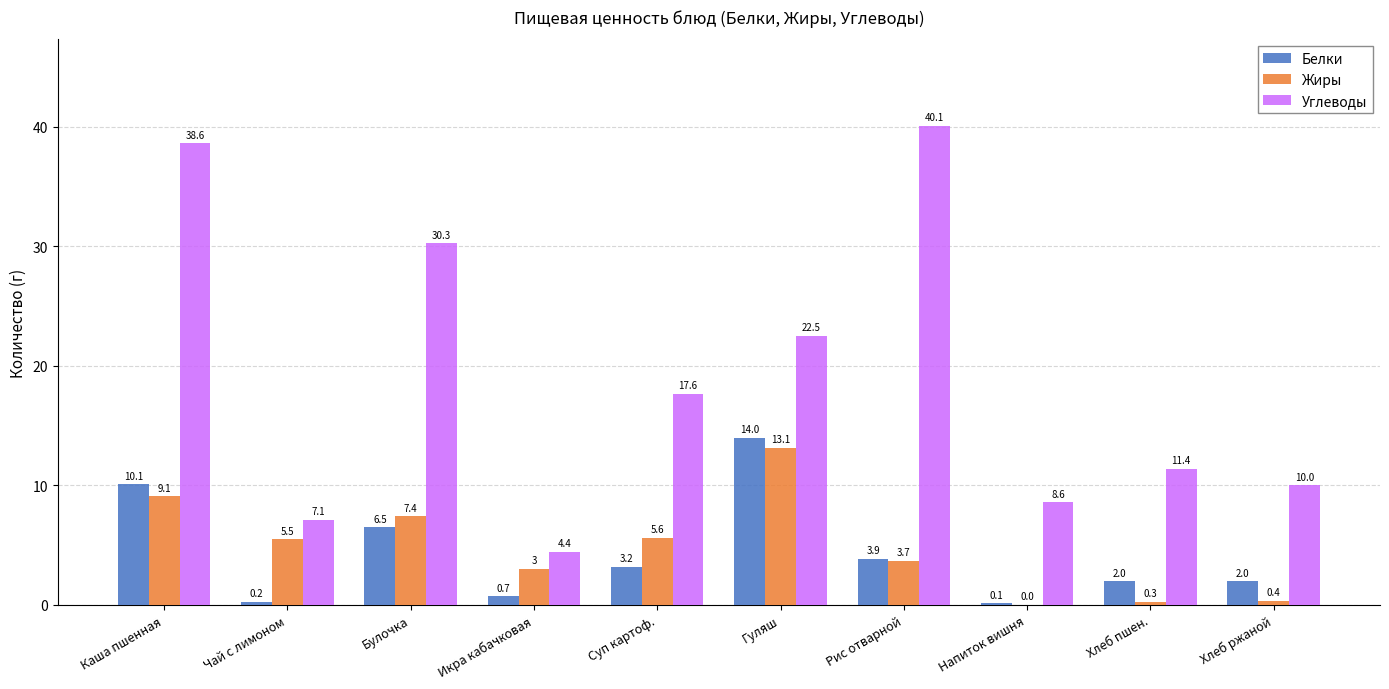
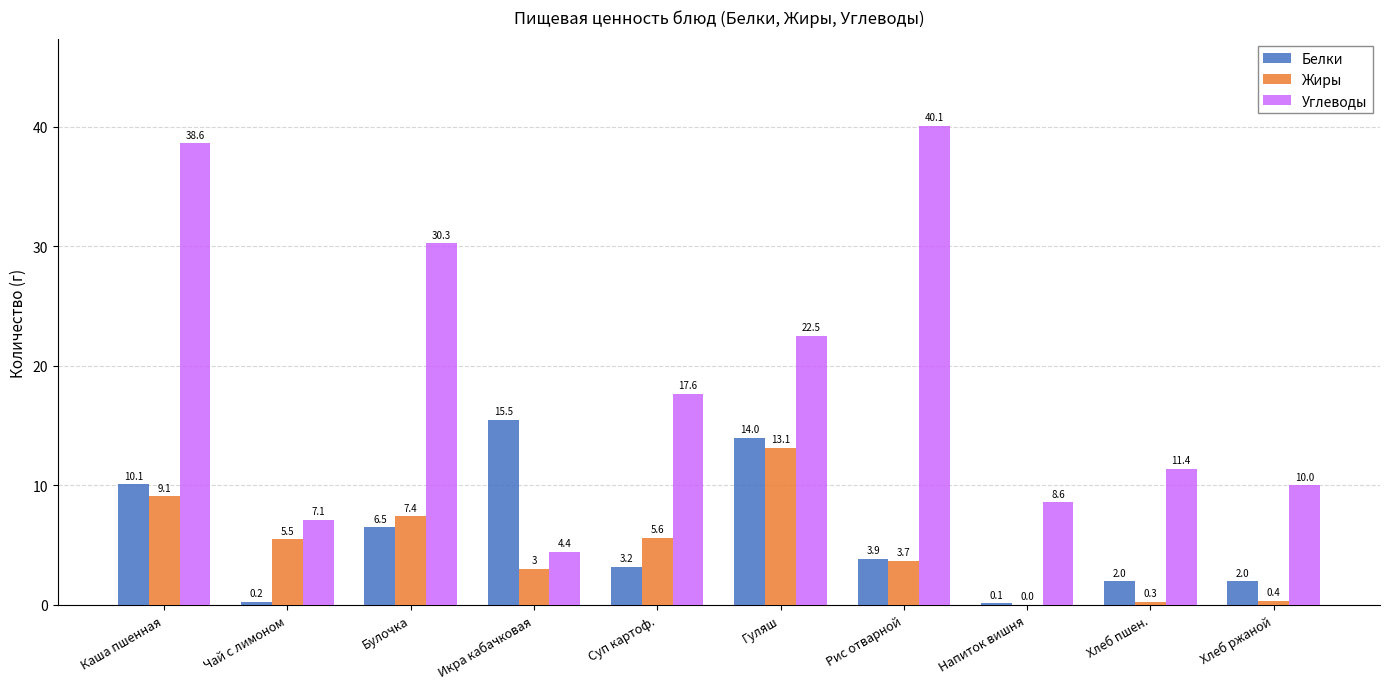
  {
    "Белки": {
      "Каша пшенная": 10.1,
      "Чай с лимоном": 0.2,
      "Булочка": 6.5,
-     "Икра кабачковая": 0.7,
+     "Икра кабачковая": 15.5,
      "Суп картоф.": 3.2,
      "Гуляш": 14.0,
      "Рис отварной": 3.9,
      "Напиток вишня": 0.1,
      "Хлеб пшен.": 2.0,
      "Хлеб ржаной": 2.0
    },
    "Жиры": {
      "Каша пшенная": 9.1,
      "Чай с лимоном": 5.5,
      "Булочка": 7.4,
      "Икра кабачковая": 3,
      "Суп картоф.": 5.6,
      "Гуляш": 13.1,
      "Рис отварной": 3.7,
      "Напиток вишня": 0.0,
      "Хлеб пшен.": 0.3,
      "Хлеб ржаной": 0.4
    },
    "Углеводы": {
      "Каша пшенная": 38.6,
      "Чай с лимоном": 7.1,
      "Булочка": 30.3,
      "Икра кабачковая": 4.4,
      "Суп картоф.": 17.6,
      "Гуляш": 22.5,
      "Рис отварной": 40.1,
      "Напиток вишня": 8.6,
      "Хлеб пшен.": 11.4,
      "Хлеб ржаной": 10.0
    }
  }
